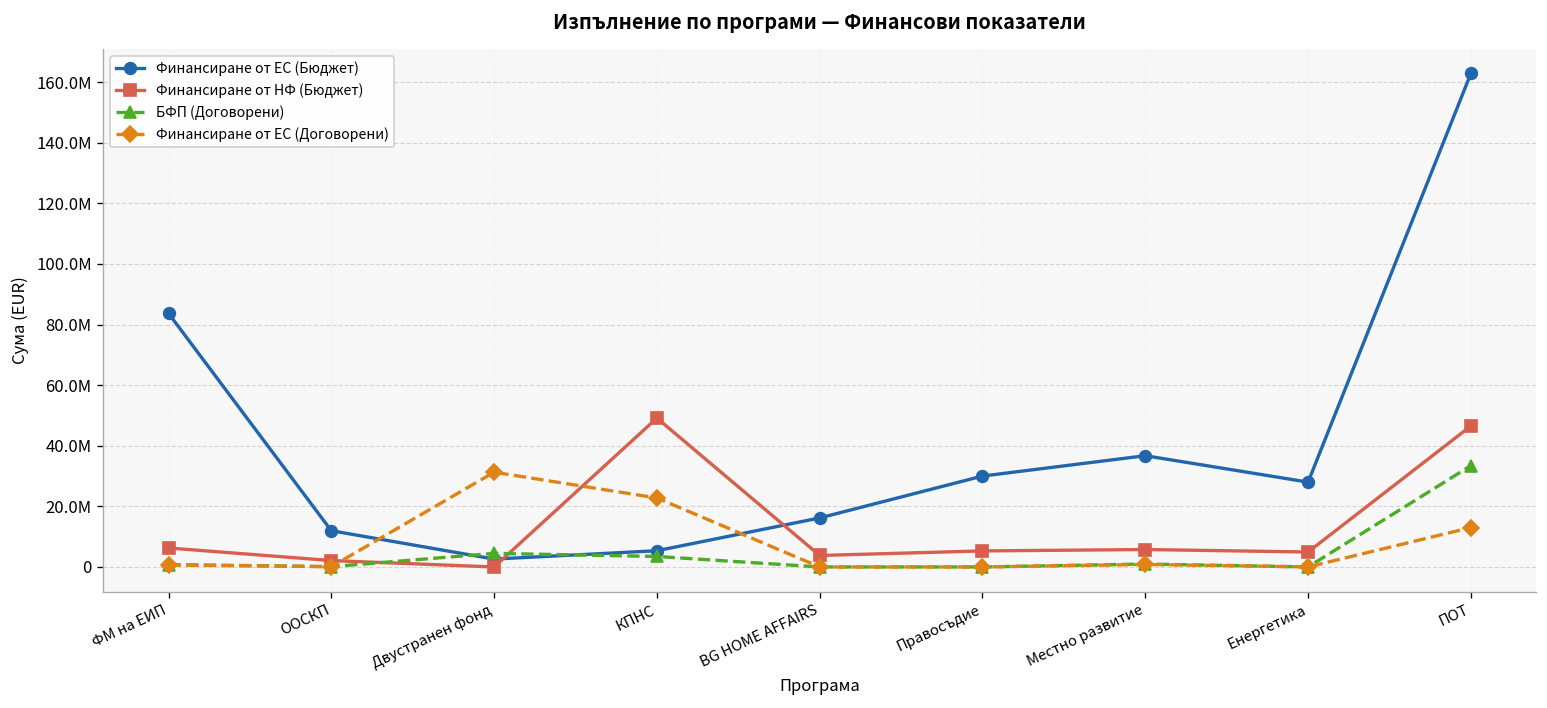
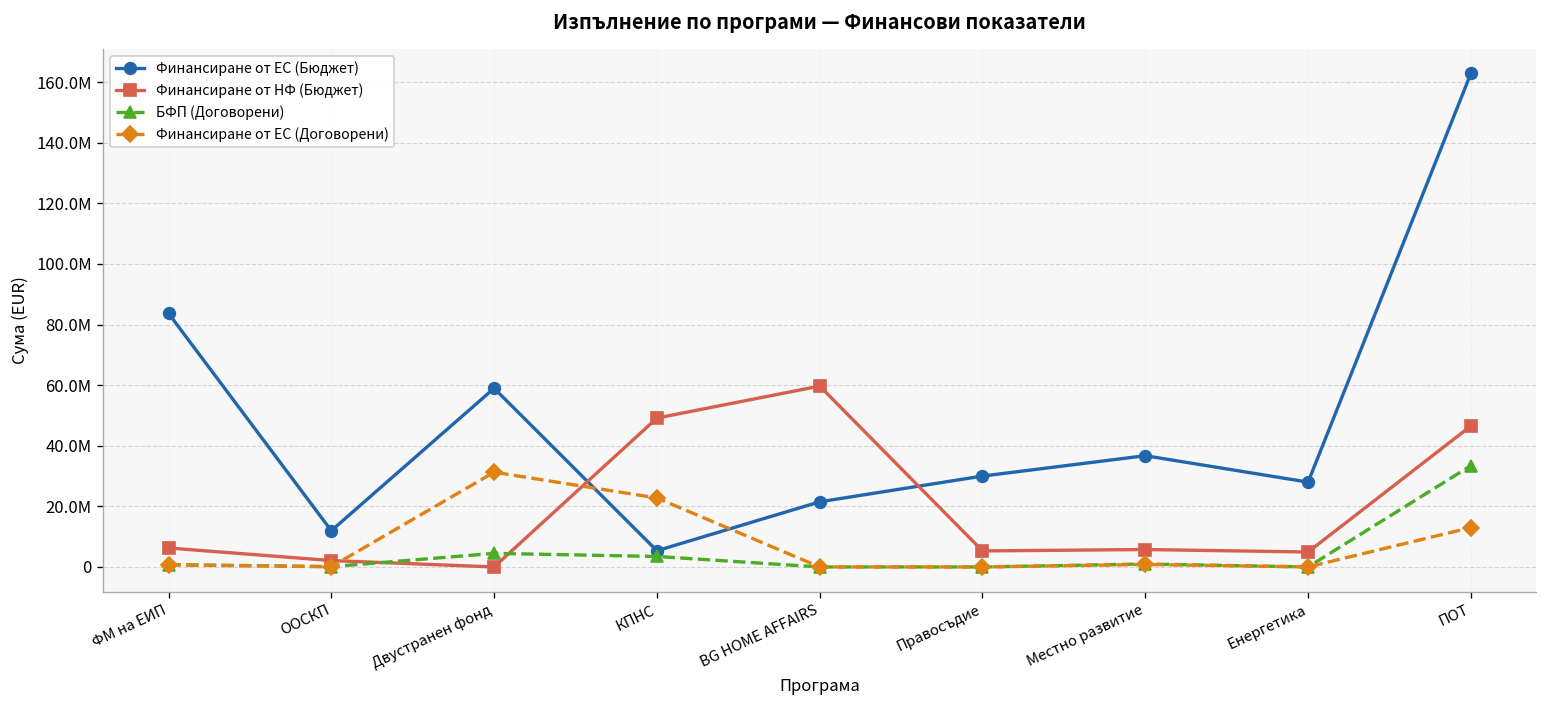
  {
    "Финансиране от ЕС (Бюджет)": {
      "ФМ на ЕИП": 84000000,
      "ООСКП": 12000000,
-     "Двустранен фонд": 3000000,
+     "Двустранен фонд": 59000000,
      "КПНС": 5000000,
-     "BG HOME AFFAIRS": 16000000,
+     "BG HOME AFFAIRS": 21000000,
      "Правосъдие": 30000000,
      "Местно развитие": 37000000,
      "Енергетика": 28000000,
      "ПОТ": 163000000
    },
    "Финансиране от НФ (Бюджет)": {
      "ФМ на ЕИП": 6000000,
      "ООСКП": 2000000,
      "Двустранен фонд": 0,
      "КПНС": 49000000,
-     "BG HOME AFFAIRS": 4000000,
+     "BG HOME AFFAIRS": 60000000,
      "Правосъдие": 5000000,
      "Местно развитие": 6000000,
      "Енергетика": 5000000,
      "ПОТ": 47000000
    },
    "БФП (Договорени)": {
      "Двустранен фонд": 4000000,
      "КПНС": 3000000,
      "ПОТ": 33000000
    },
    "Финансиране от ЕС (Договорени)": {
      "Двустранен фонд": 31000000,
      "КПНС": 23000000,
      "ПОТ": 13000000
    }
  }
